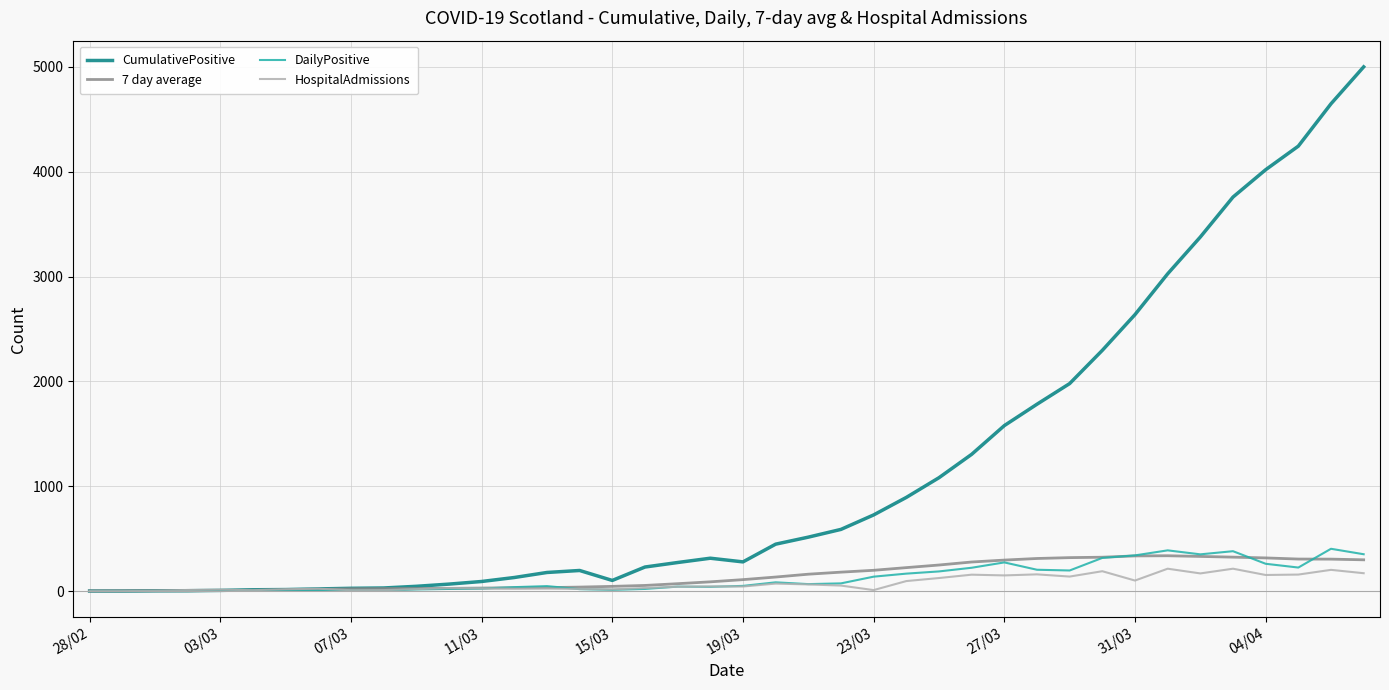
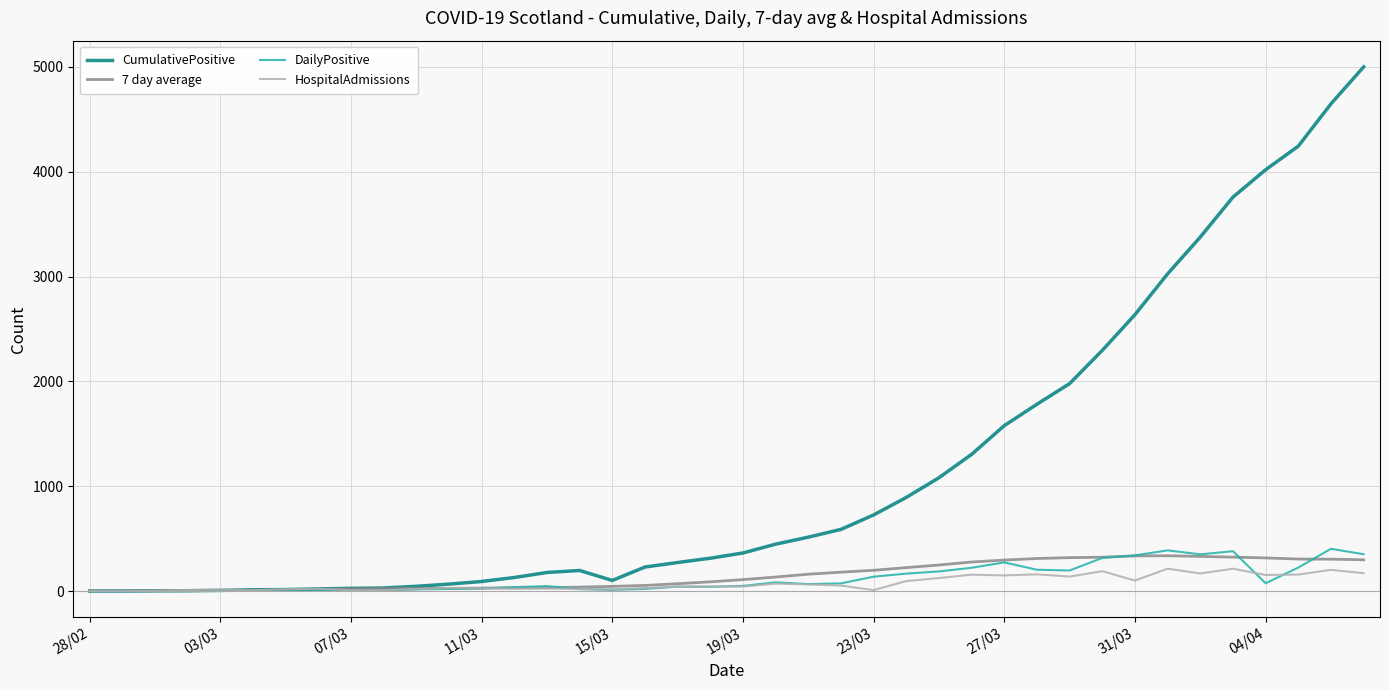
  {
    "CumulativePositive": {
      "11/03": 90,
      "15/03": 100,
-     "19/03": 280,
+     "19/03": 360,
      "23/03": 730,
      "27/03": 1580,
      "31/03": 2640,
      "04/04": 4020
    },
    "7 day average": {
      "15/03": 50,
      "19/03": 110,
      "23/03": 200,
      "04/04": 320
    },
    "DailyPositive": {
      "23/03": 140,
-     "04/04": 260
+     "04/04": 80
    },
    "HospitalAdmissions": {
      "23/03": 10,
      "27/03": 150,
      "31/03": 100,
      "04/04": 150
    }
  }
